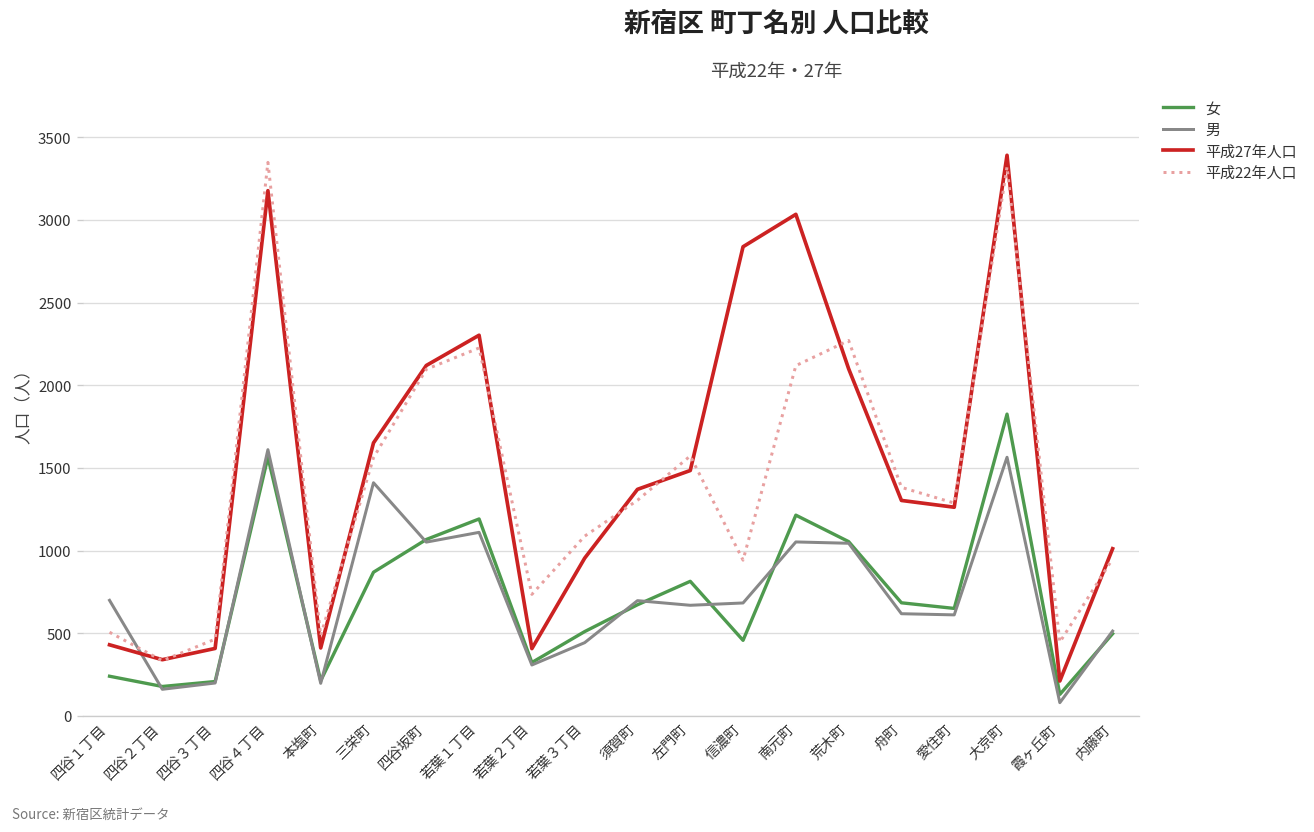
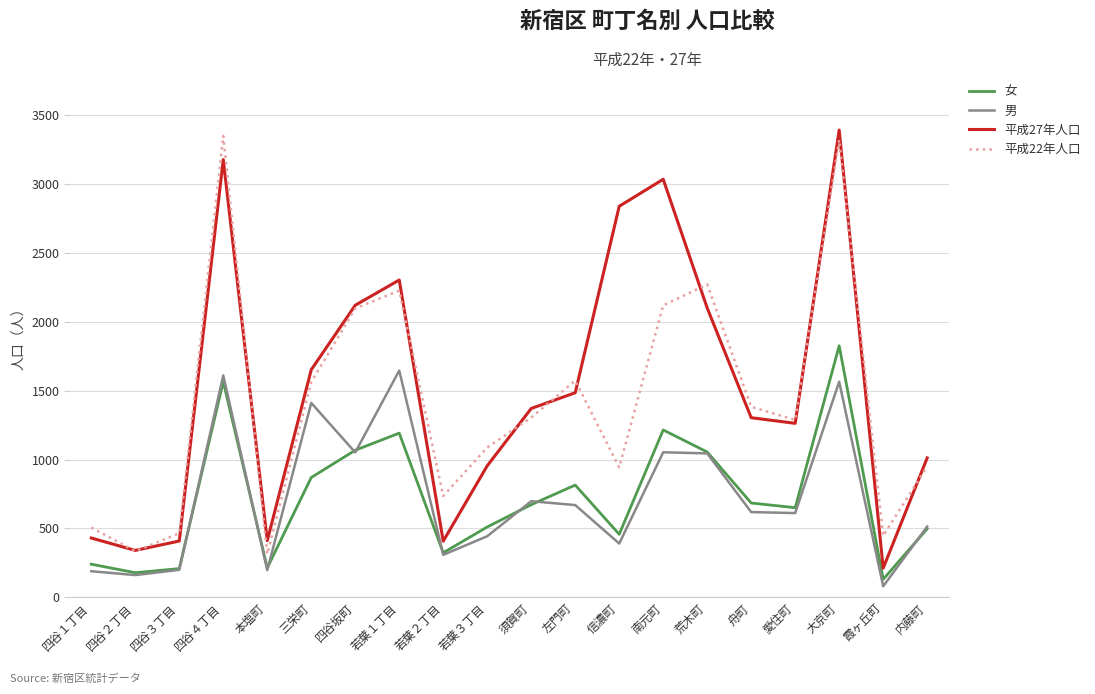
  {
    "女": {
      "四谷１丁目": 240,
      "四谷４丁目": 1570,
      "三栄町": 870,
      "若葉１丁目": 1190,
      "若葉３丁目": 510,
      "須賀町": 670,
      "左門町": 820,
      "信濃町": 460,
      "南元町": 1220,
      "舟町": 690,
      "愛住町": 650,
      "大京町": 1830,
      "霞ヶ丘町": 130
    },
    "男": {
-     "四谷１丁目": 700,
+     "四谷１丁目": 190,
      "四谷４丁目": 1610,
      "三栄町": 1410,
-     "若葉１丁目": 1110,
+     "若葉１丁目": 1650,
      "若葉３丁目": 440,
      "須賀町": 700,
      "左門町": 670,
-     "信濃町": 680,
+     "信濃町": 390,
      "南元町": 1050,
      "舟町": 620,
      "愛住町": 610,
      "大京町": 1570,
      "霞ヶ丘町": 80
    },
    "平成27年人口": {
      "四谷１丁目": 430,
      "四谷３丁目": 410,
      "四谷４丁目": 3180,
      "本塩町": 410,
      "三栄町": 1650,
      "四谷坂町": 2120,
      "若葉１丁目": 2300,
      "若葉２丁目": 410,
      "若葉３丁目": 960,
      "須賀町": 1370,
      "左門町": 1490,
      "信濃町": 2840,
      "南元町": 3030,
      "荒木町": 2100,
      "舟町": 1300,
      "愛住町": 1260,
      "大京町": 3390,
      "霞ヶ丘町": 210,
      "内藤町": 1010
    },
    "平成22年人口": {
      "四谷１丁目": 510,
      "四谷３丁目": 470,
      "四谷４丁目": 3350,
-     "本塩町": 490,
+     "本塩町": 320,
      "三栄町": 1560,
      "四谷坂町": 2100,
      "若葉１丁目": 2230,
      "若葉２丁目": 740,
      "若葉３丁目": 1090,
      "須賀町": 1310,
      "左門町": 1570,
      "信濃町": 940,
      "南元町": 2120,
      "荒木町": 2270,
      "舟町": 1380,
      "愛住町": 1290,
      "大京町": 3320,
      "霞ヶ丘町": 450,
      "内藤町": 950
    }
  }
